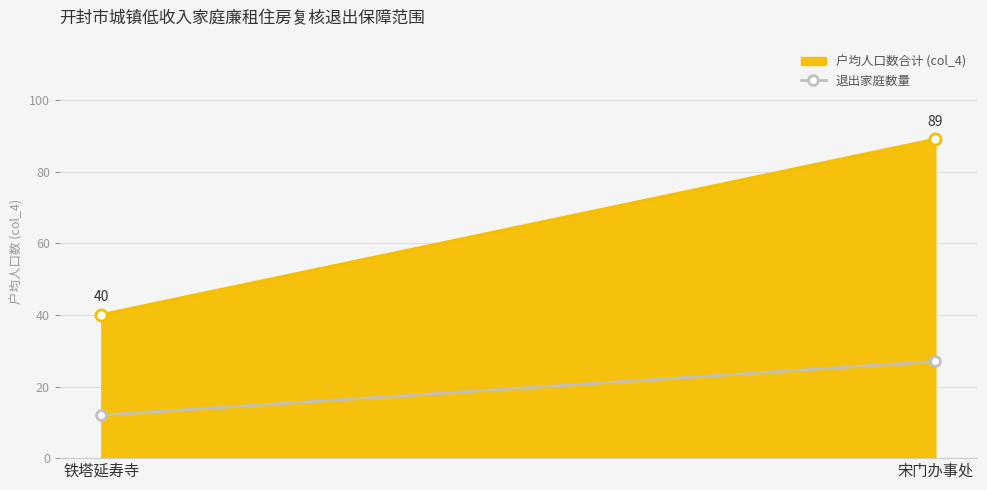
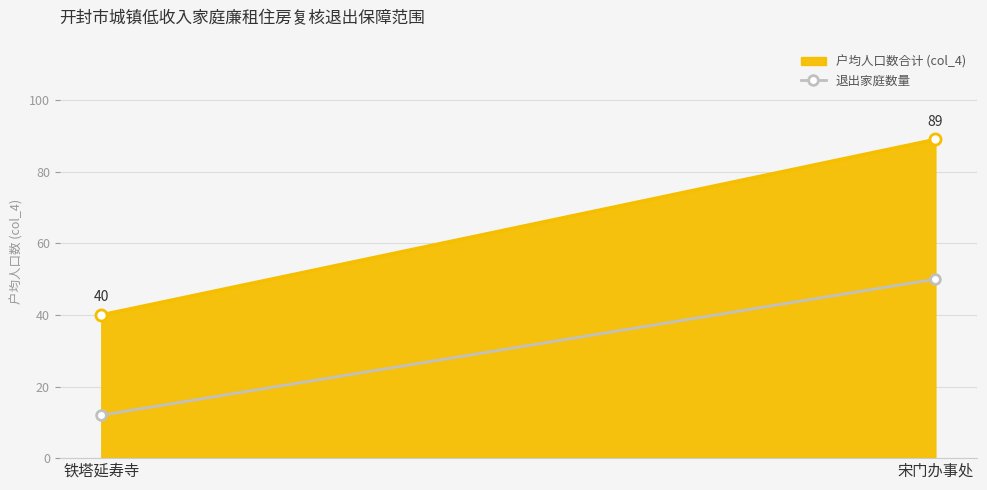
  {
    "户均人口数合计 (col_4)": {
      "铁塔延寿寺": 40,
      "宋门办事处": 89
    },
    "退出家庭数量": {
      "铁塔延寿寺": 12,
-     "宋门办事处": 27
+     "宋门办事处": 50
    }
  }
